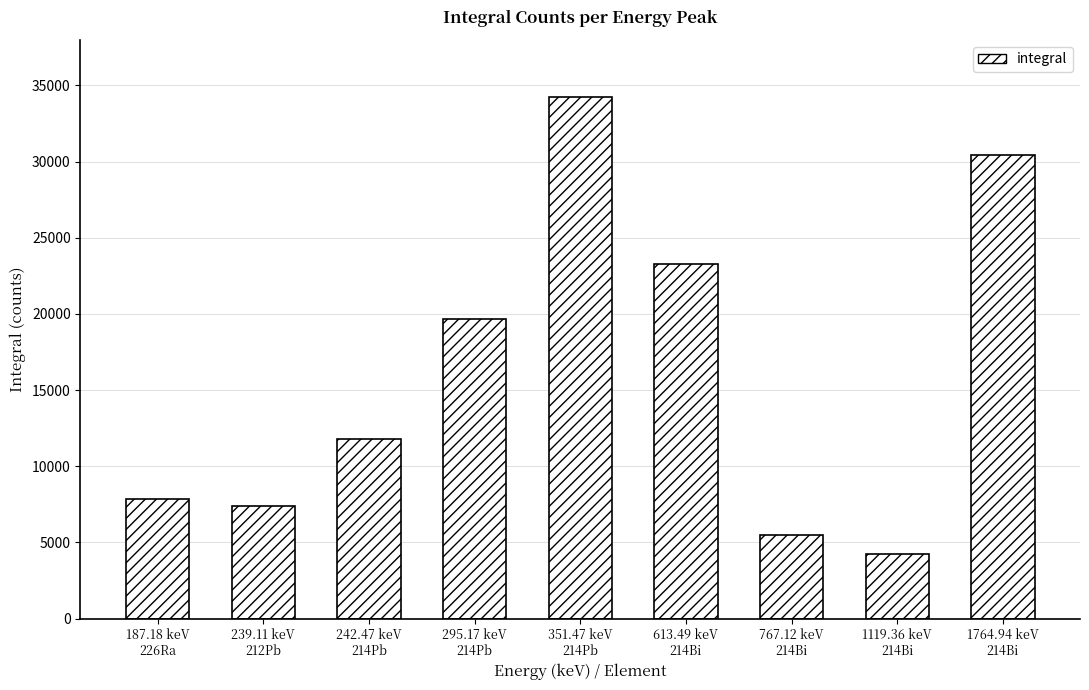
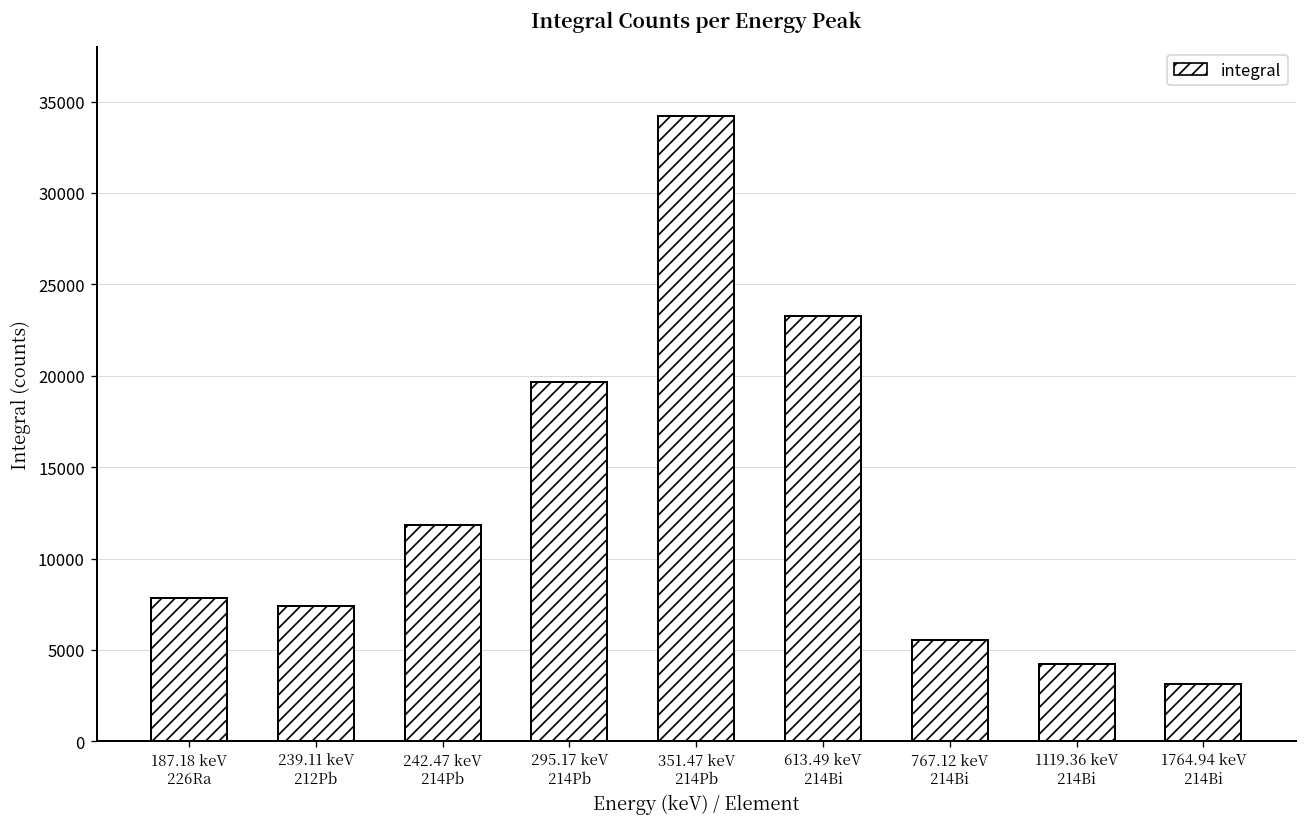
  {
    "187.18 keV 226Ra": 7800,
    "239.11 keV 212Pb": 7400,
    "242.47 keV 214Pb": 11800,
    "295.17 keV 214Pb": 19600,
    "351.47 keV 214Pb": 34200,
    "613.49 keV 214Bi": 23300,
    "767.12 keV 214Bi": 5500,
    "1119.36 keV 214Bi": 4200,
-   "1764.94 keV 214Bi": 30400
+   "1764.94 keV 214Bi": 3100
  }
